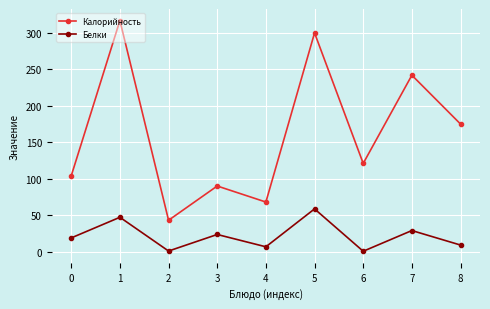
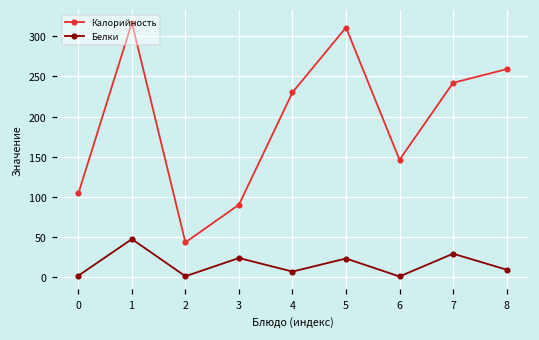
  {
    "Калорийность": {
      "0": 100,
      "2": 40,
      "3": 90,
-     "4": 70,
-     "5": 300,
-     "6": 120,
+     "4": 230,
+     "5": 310,
+     "6": 150,
      "7": 240,
-     "8": 180
+     "8": 260
    },
    "Белки": {
-     "0": 20,
+     "0": 0,
      "1": 50,
      "2": 0,
      "3": 20,
      "4": 10,
-     "5": 60,
+     "5": 20,
      "6": 0,
      "7": 30,
      "8": 10
    }
  }
